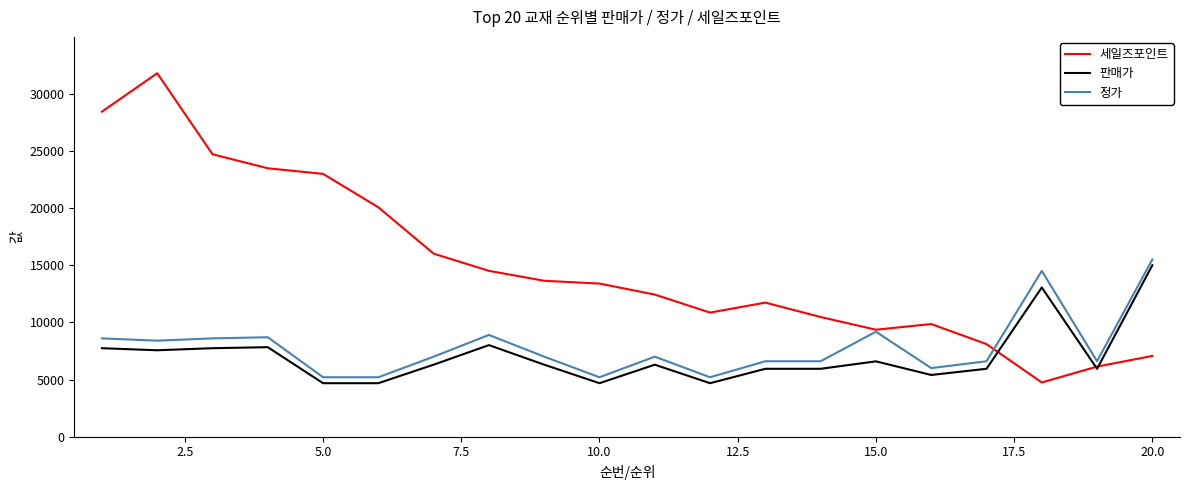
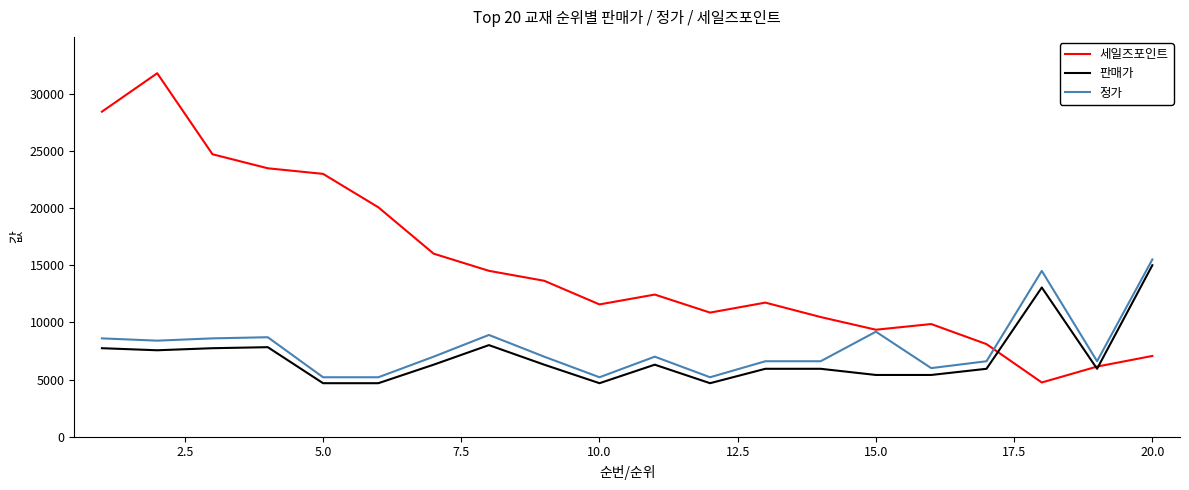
  {
    "세일즈포인트": {
      "5.0": 23000,
-     "10.0": 13400,
+     "10.0": 11600,
      "20.0": 7100
    },
    "판매가": {
      "5.0": 4700,
      "10.0": 4700,
-     "15.0": 6600,
+     "15.0": 5400,
      "20.0": 15000
    },
    "정가": {
      "5.0": 5200,
      "10.0": 5200,
      "20.0": 15500
    }
  }
